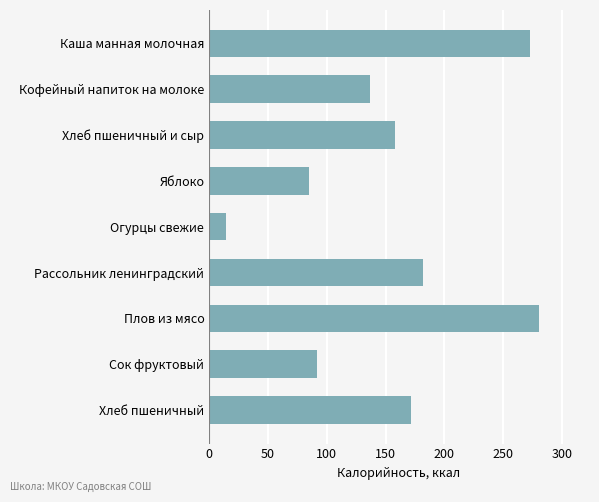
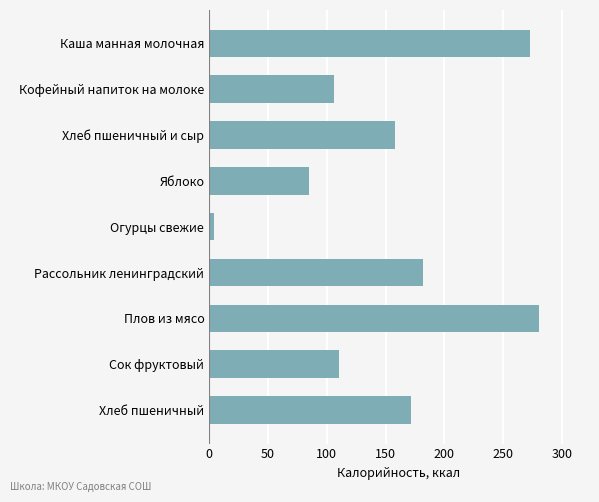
  {
    "Каша манная молочная": 273,
-   "Кофейный напиток на молоке": 137,
+   "Кофейный напиток на молоке": 106,
    "Хлеб пшеничный и сыр": 158,
    "Яблоко": 85,
-   "Огурцы свежие": 14,
+   "Огурцы свежие": 4,
    "Рассольник ленинградский": 182,
    "Плов из мясо": 281,
-   "Сок фруктовый": 92,
+   "Сок фруктовый": 110,
    "Хлеб пшеничный": 172
  }
